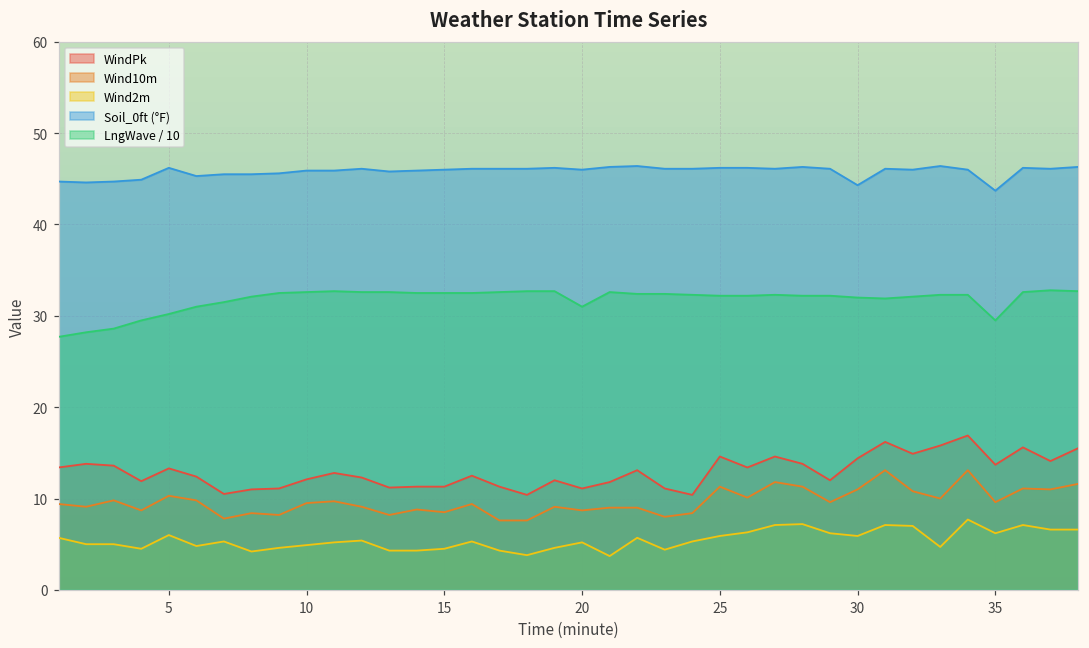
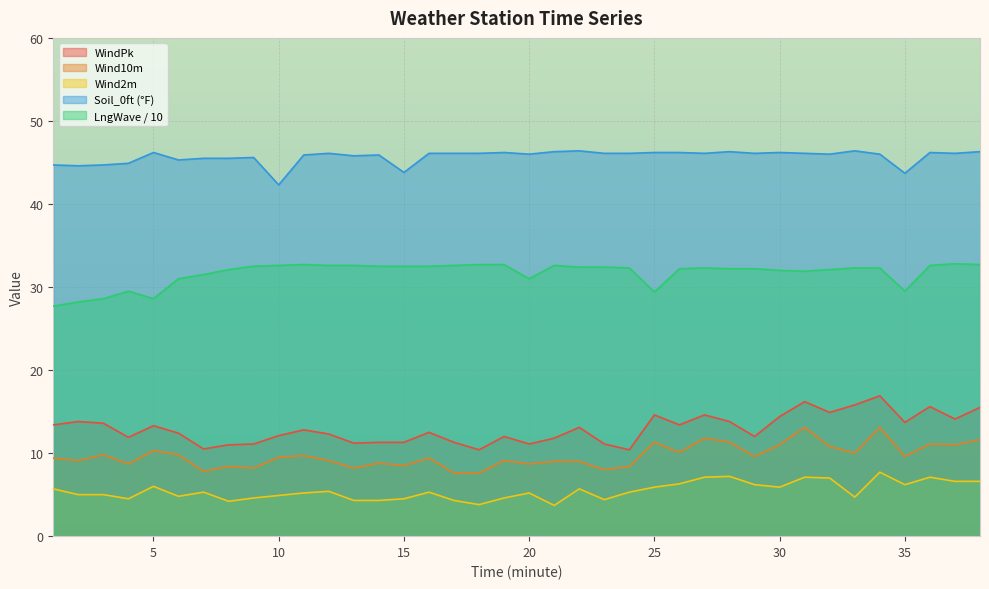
  {
    "Soil_0ft (°F)": {
      "5": 46,
-     "10": 46,
-     "15": 46,
+     "10": 42,
+     "15": 44,
      "20": 46,
      "25": 46,
-     "30": 44,
+     "30": 46,
      "35": 44
    },
    "LngWave / 10": {
-     "5": 30,
+     "5": 29,
      "10": 33,
      "15": 33,
      "20": 31,
-     "25": 32,
+     "25": 29,
      "30": 32,
      "35": 30
    }
  }
